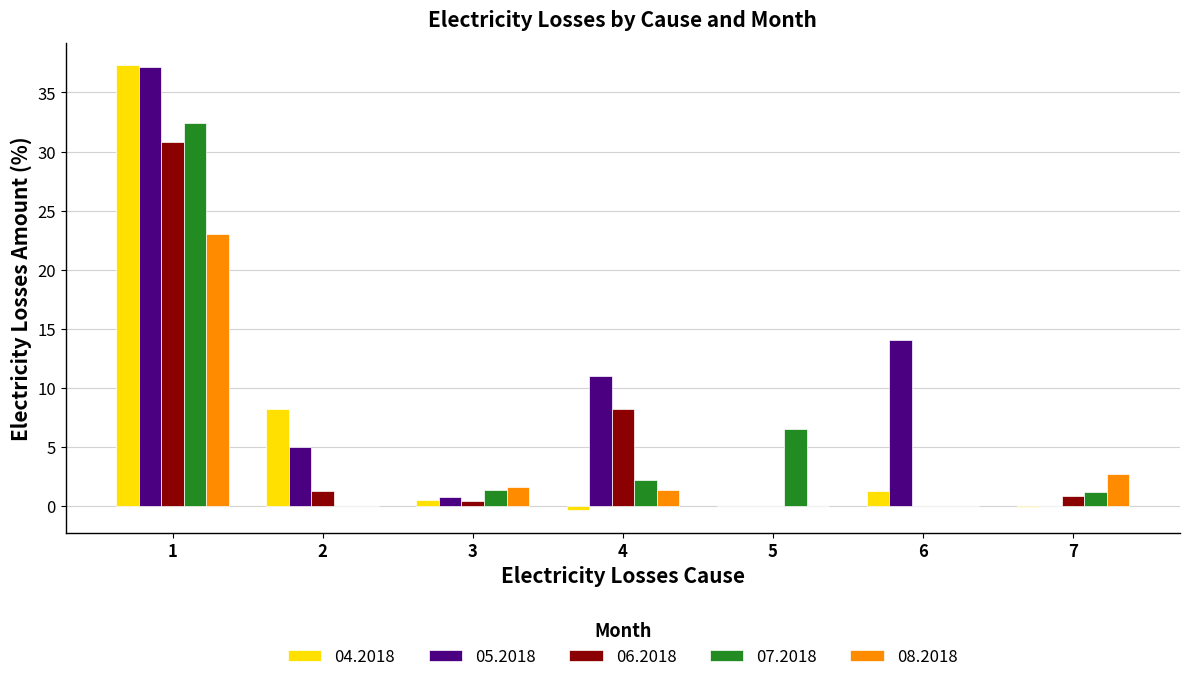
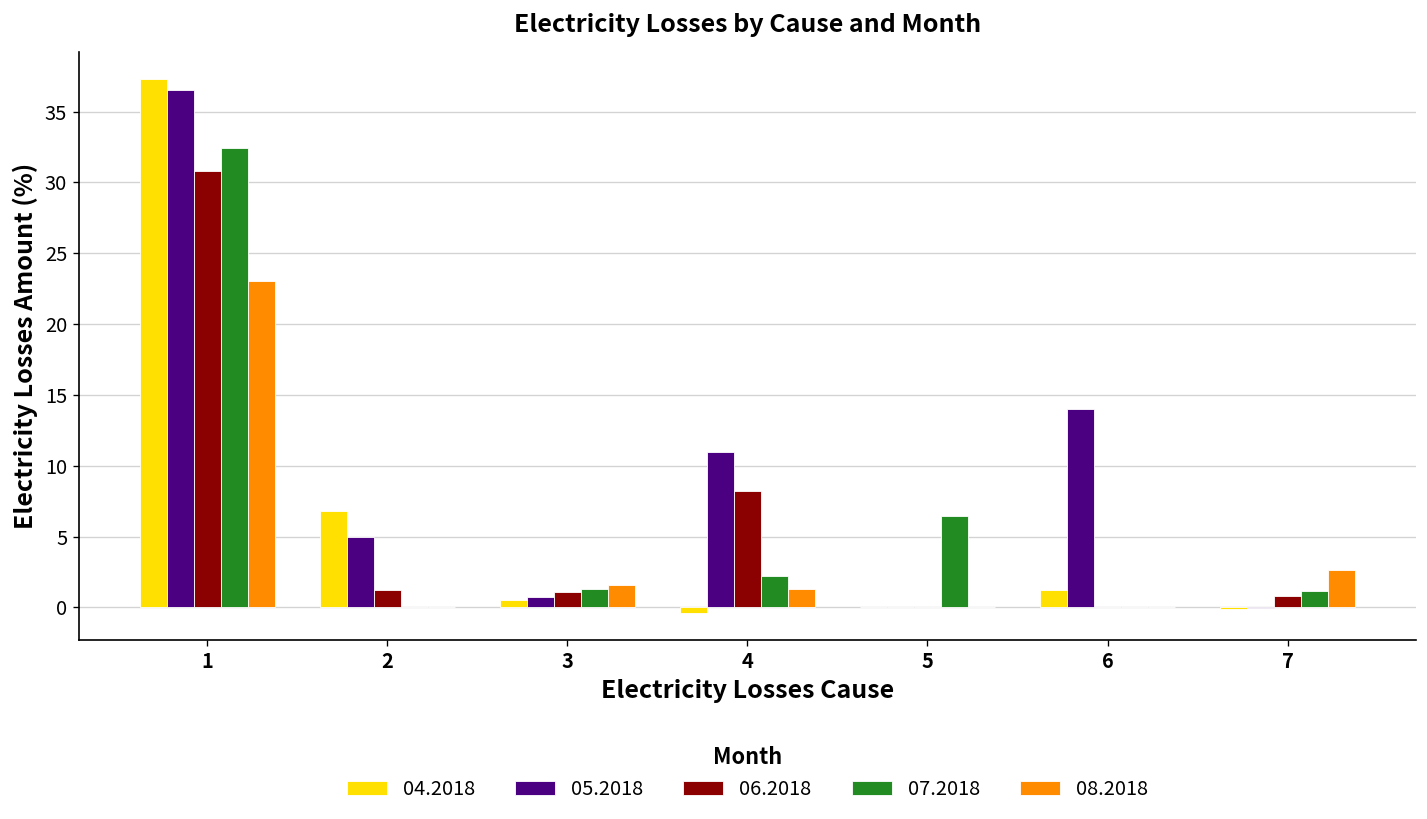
  {
    "04.2018": {
      "1": 37.3,
-     "2": 8.2,
+     "2": 6.8,
      "3": 0.5,
      "4": -0.4,
      "5": 0.0,
      "6": 1.2
    },
    "05.2018": {
-     "1": 37.2,
+     "1": 36.5,
      "2": 5.0,
      "3": 0.7,
      "4": 11.0,
      "5": 0.0,
      "6": 14.0
    },
    "06.2018": {
      "1": 30.8,
      "2": 1.2,
-     "3": 0.4,
+     "3": 1.1,
      "4": 8.2,
      "5": 0.0,
      "6": 0.0,
      "7": 0.8
    },
    "07.2018": {
      "1": 32.4,
      "2": 0.0,
      "3": 1.3,
      "4": 2.2,
      "5": 6.5,
      "6": 0.0,
      "7": 1.2
    },
    "08.2018": {
      "1": 23.0,
      "2": 0.0,
      "3": 1.6,
      "4": 1.3,
      "5": 0.0,
      "6": 0.0,
      "7": 2.7
    }
  }
